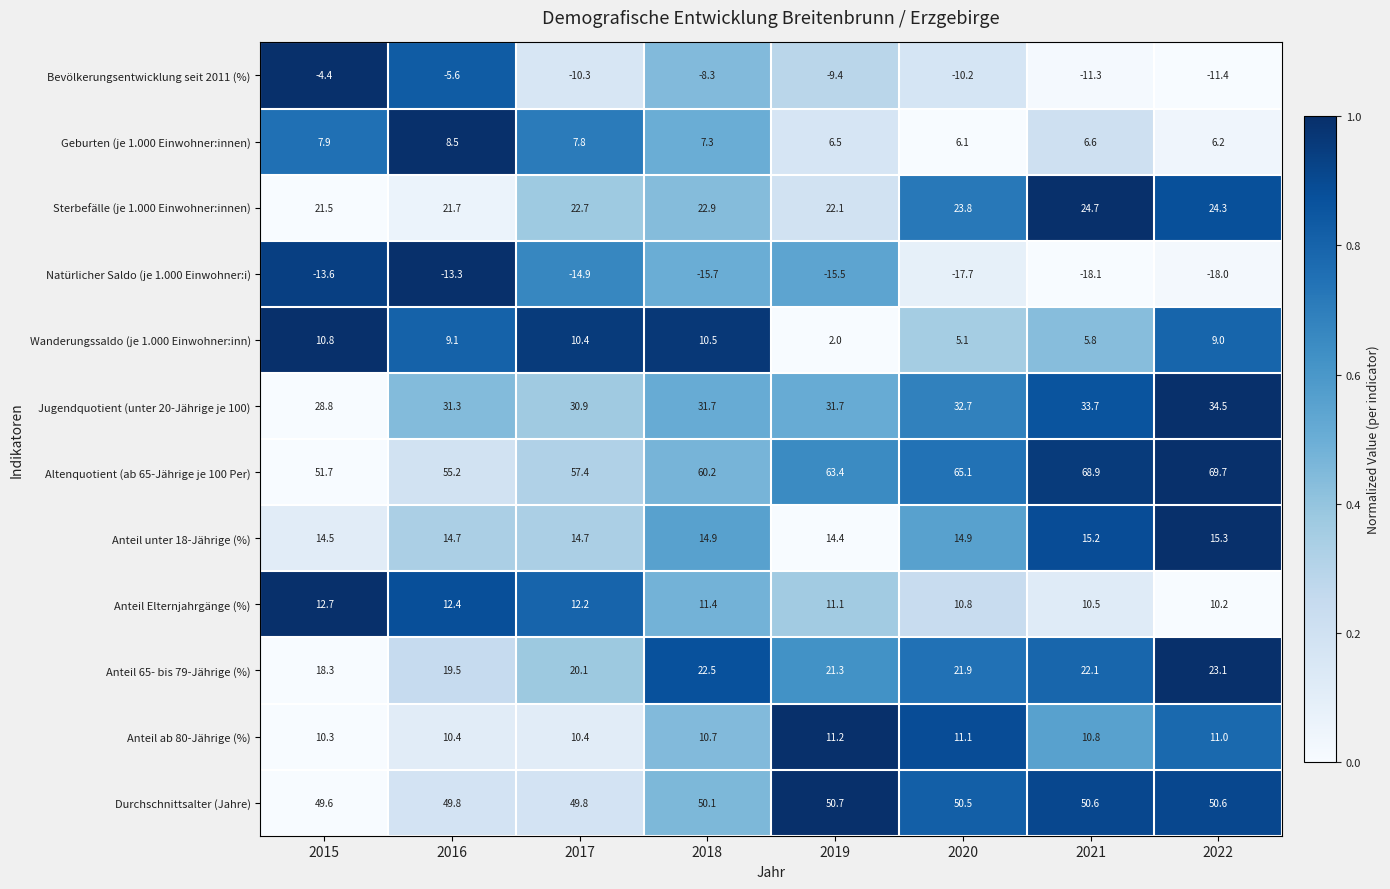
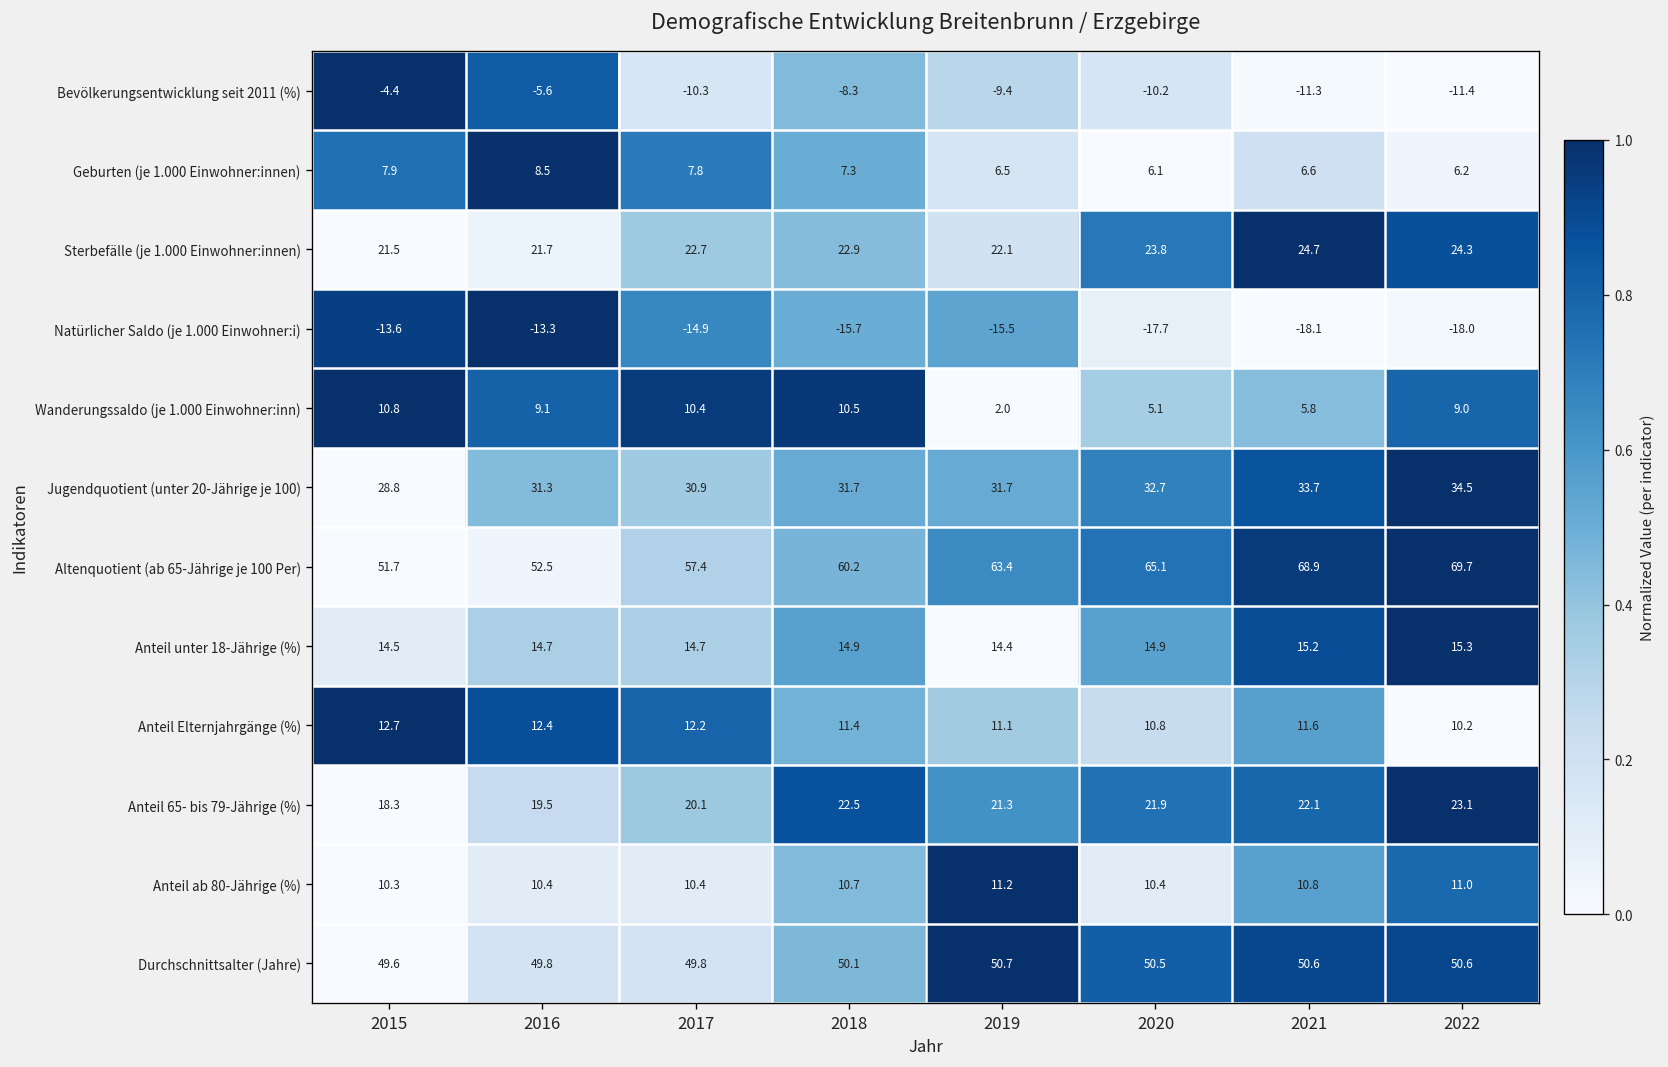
  {
    "Bevölkerungsentwicklung seit 2011 (%)": {
      "2015": -4.4,
      "2016": -5.6,
      "2017": -10.3,
      "2018": -8.3,
      "2019": -9.4,
      "2020": -10.2,
      "2021": -11.3,
      "2022": -11.4
    },
    "Geburten (je 1.000 Einwohner:innen)": {
      "2015": 7.9,
      "2016": 8.5,
      "2017": 7.8,
      "2018": 7.3,
      "2019": 6.5,
      "2020": 6.1,
      "2021": 6.6,
      "2022": 6.2
    },
    "Sterbefälle (je 1.000 Einwohner:innen)": {
      "2015": 21.5,
      "2016": 21.7,
      "2017": 22.7,
      "2018": 22.9,
      "2019": 22.1,
      "2020": 23.8,
      "2021": 24.7,
      "2022": 24.3
    },
    "Natürlicher Saldo (je 1.000 Einwohner:i)": {
      "2015": -13.6,
      "2016": -13.3,
      "2017": -14.9,
      "2018": -15.7,
      "2019": -15.5,
      "2020": -17.7,
      "2021": -18.1,
      "2022": -18.0
    },
    "Wanderungssaldo (je 1.000 Einwohner:inn)": {
      "2015": 10.8,
      "2016": 9.1,
      "2017": 10.4,
      "2018": 10.5,
      "2019": 2.0,
      "2020": 5.1,
      "2021": 5.8,
      "2022": 9.0
    },
    "Jugendquotient (unter 20-Jährige je 100)": {
      "2015": 28.8,
      "2016": 31.3,
      "2017": 30.9,
      "2018": 31.7,
      "2019": 31.7,
      "2020": 32.7,
      "2021": 33.7,
      "2022": 34.5
    },
    "Altenquotient (ab 65-Jährige je 100 Per)": {
      "2015": 51.7,
-     "2016": 55.2,
+     "2016": 52.5,
      "2017": 57.4,
      "2018": 60.2,
      "2019": 63.4,
      "2020": 65.1,
      "2021": 68.9,
      "2022": 69.7
    },
    "Anteil unter 18-Jährige (%)": {
      "2015": 14.5,
      "2016": 14.7,
      "2017": 14.7,
      "2018": 14.9,
      "2019": 14.4,
      "2020": 14.9,
      "2021": 15.2,
      "2022": 15.3
    },
    "Anteil Elternjahrgänge (%)": {
      "2015": 12.7,
      "2016": 12.4,
      "2017": 12.2,
      "2018": 11.4,
      "2019": 11.1,
      "2020": 10.8,
-     "2021": 10.5,
+     "2021": 11.6,
      "2022": 10.2
    },
    "Anteil 65- bis 79-Jährige (%)": {
      "2015": 18.3,
      "2016": 19.5,
      "2017": 20.1,
      "2018": 22.5,
      "2019": 21.3,
      "2020": 21.9,
      "2021": 22.1,
      "2022": 23.1
    },
    "Anteil ab 80-Jährige (%)": {
      "2015": 10.3,
      "2016": 10.4,
      "2017": 10.4,
      "2018": 10.7,
      "2019": 11.2,
-     "2020": 11.1,
+     "2020": 10.4,
      "2021": 10.8,
      "2022": 11.0
    },
    "Durchschnittsalter (Jahre)": {
      "2015": 49.6,
      "2016": 49.8,
      "2017": 49.8,
      "2018": 50.1,
      "2019": 50.7,
      "2020": 50.5,
      "2021": 50.6,
      "2022": 50.6
    }
  }
